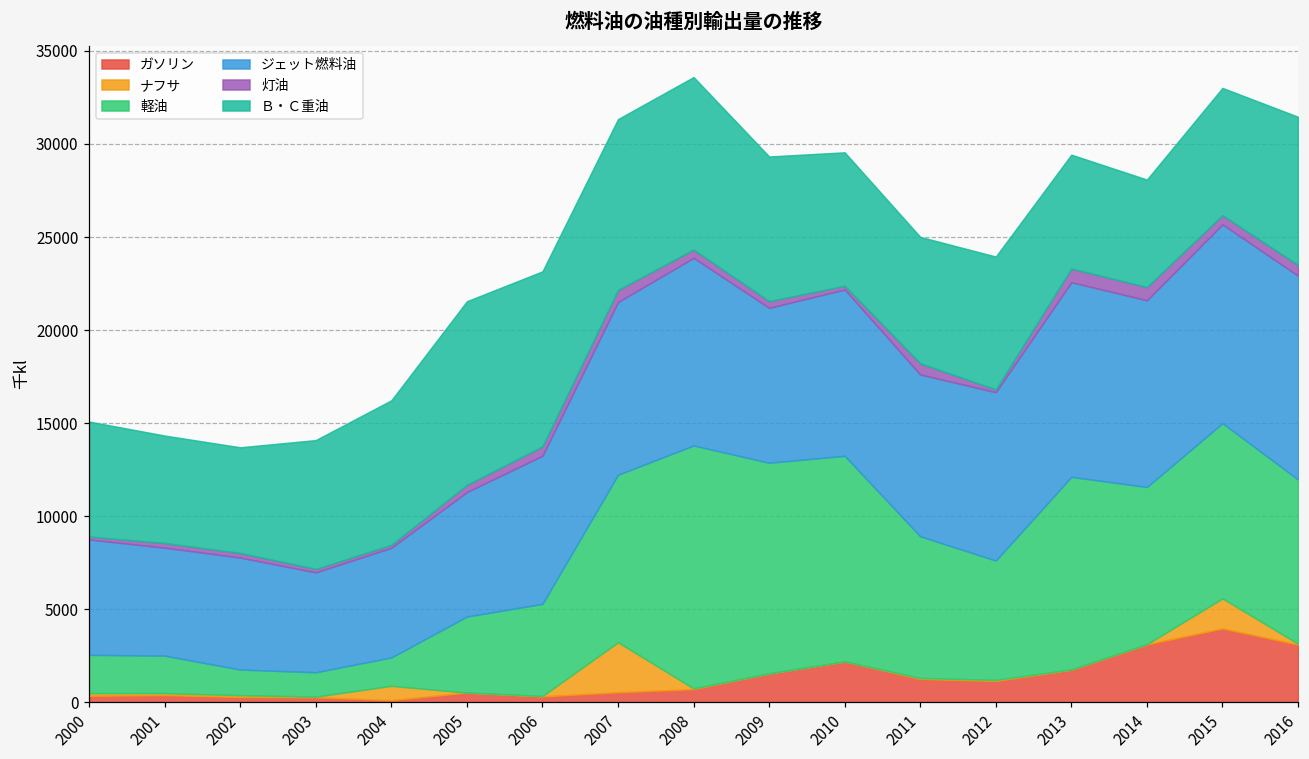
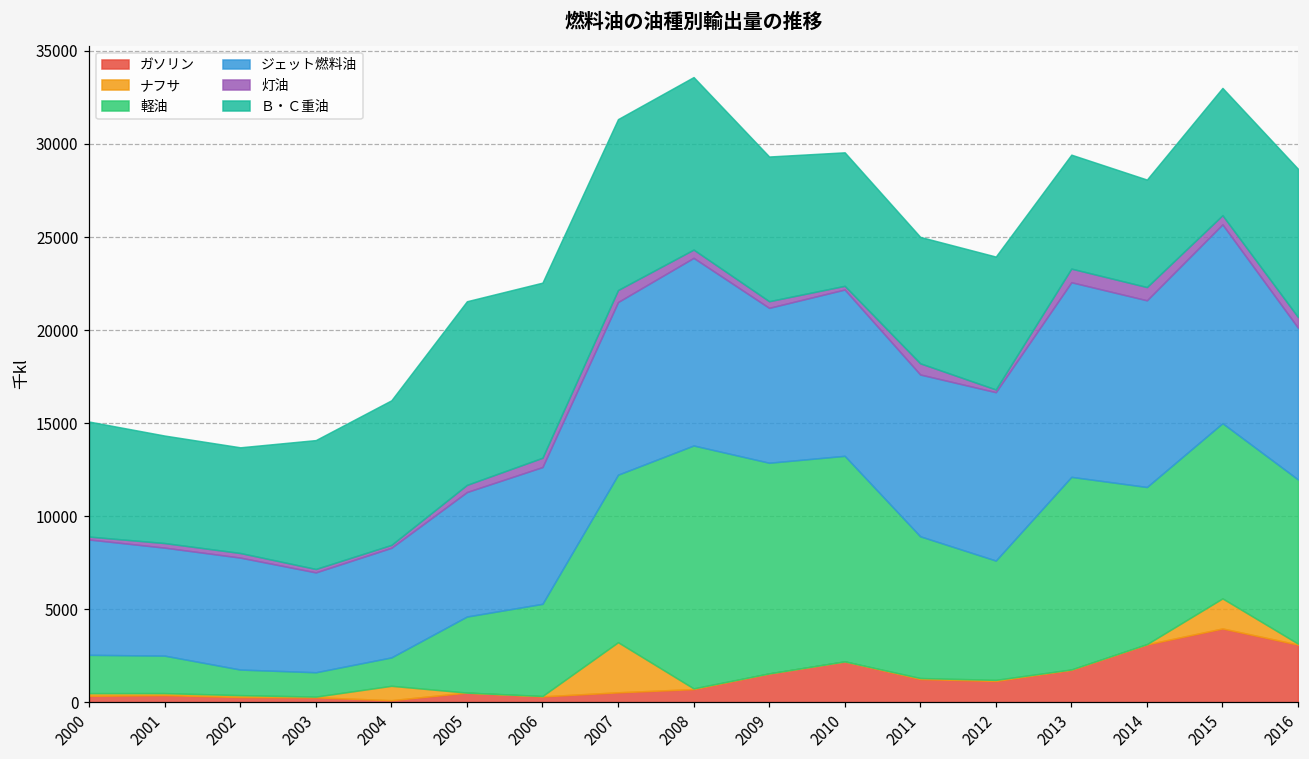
  {
    "ガソリン": {
      "2007": 500,
      "2015": 4000
    },
    "ナフサ": {
      "2004": 800,
      "2007": 2700,
      "2015": 1600
    },
    "ジェット燃料油": {
      "2000": 6200,
      "2001": 5800,
      "2002": 6000,
      "2003": 5400,
      "2004": 5900,
      "2005": 6700,
-     "2006": 8000,
+     "2006": 7300,
      "2007": 9300,
      "2008": 10100,
      "2009": 8300,
      "2010": 8900,
      "2011": 8700,
      "2013": 10500,
      "2014": 10000,
      "2015": 10700,
-     "2016": 10900
+     "2016": 8200
    },
    "灯油": {
      "2000": 200,
      "2001": 200,
      "2002": 200,
      "2003": 200,
      "2004": 200,
      "2005": 400,
      "2006": 500,
      "2007": 600,
      "2008": 400,
      "2009": 400,
      "2010": 200,
      "2011": 600,
      "2013": 700,
      "2014": 700,
      "2015": 500,
      "2016": 600
    }
  }
